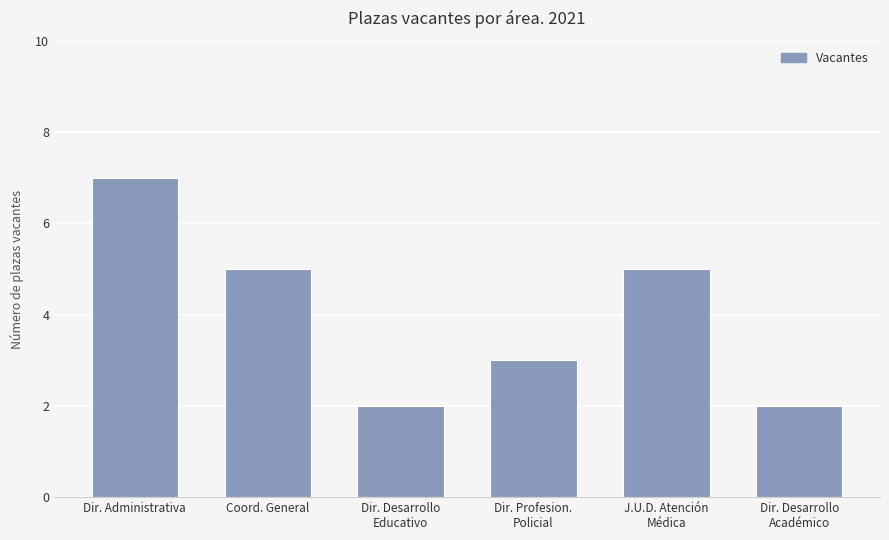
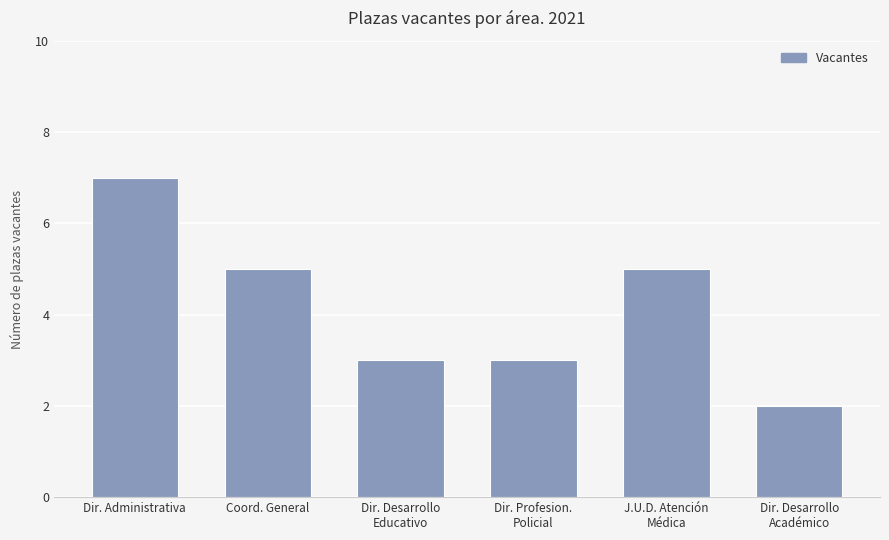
  {
    "Dir. Administrativa": 7,
    "Coord. General": 5,
-   "Dir. Desarrollo Educativo": 2,
+   "Dir. Desarrollo Educativo": 3,
    "Dir. Profesion. Policial": 3,
    "J.U.D. Atención Médica": 5,
    "Dir. Desarrollo Académico": 2
  }
